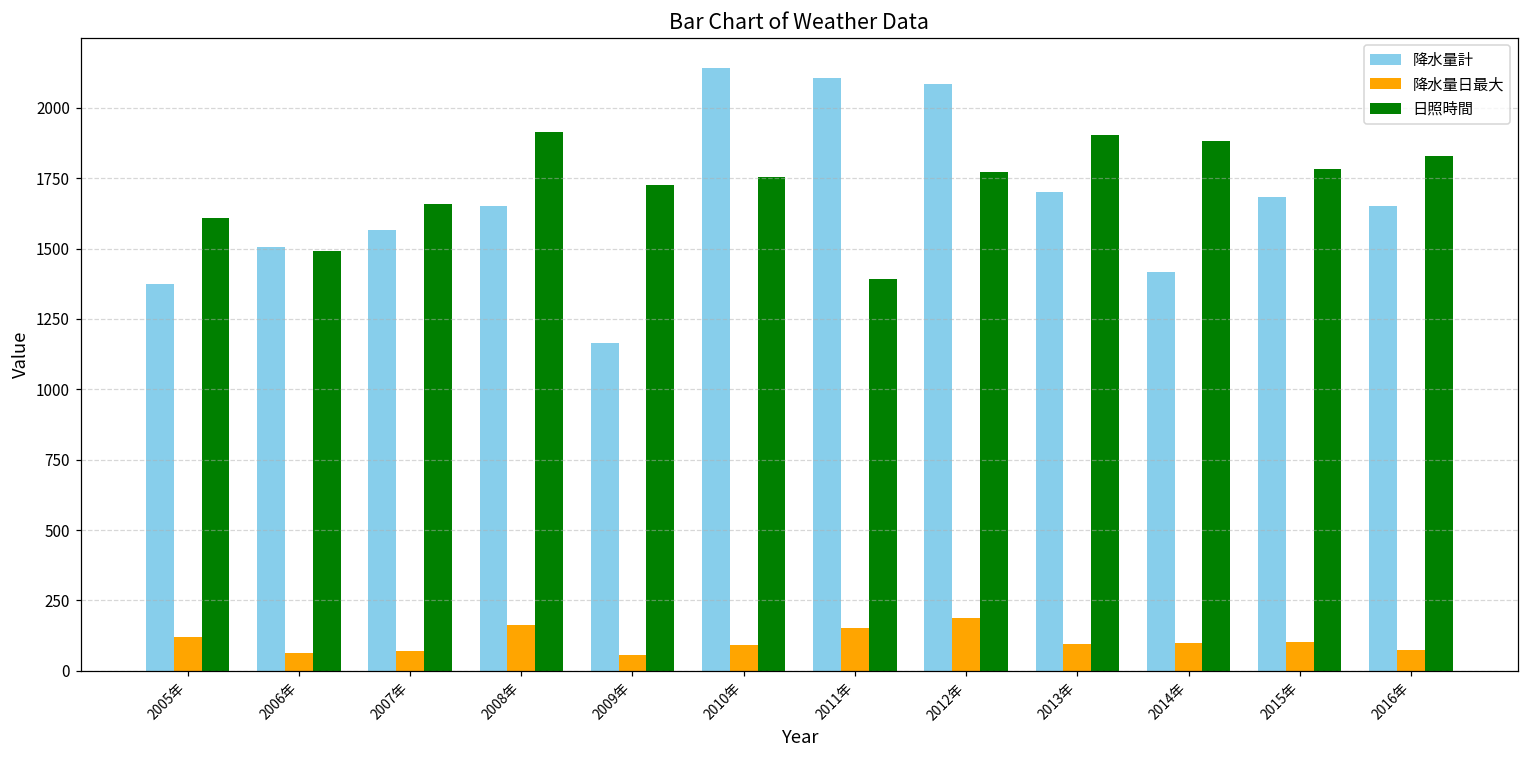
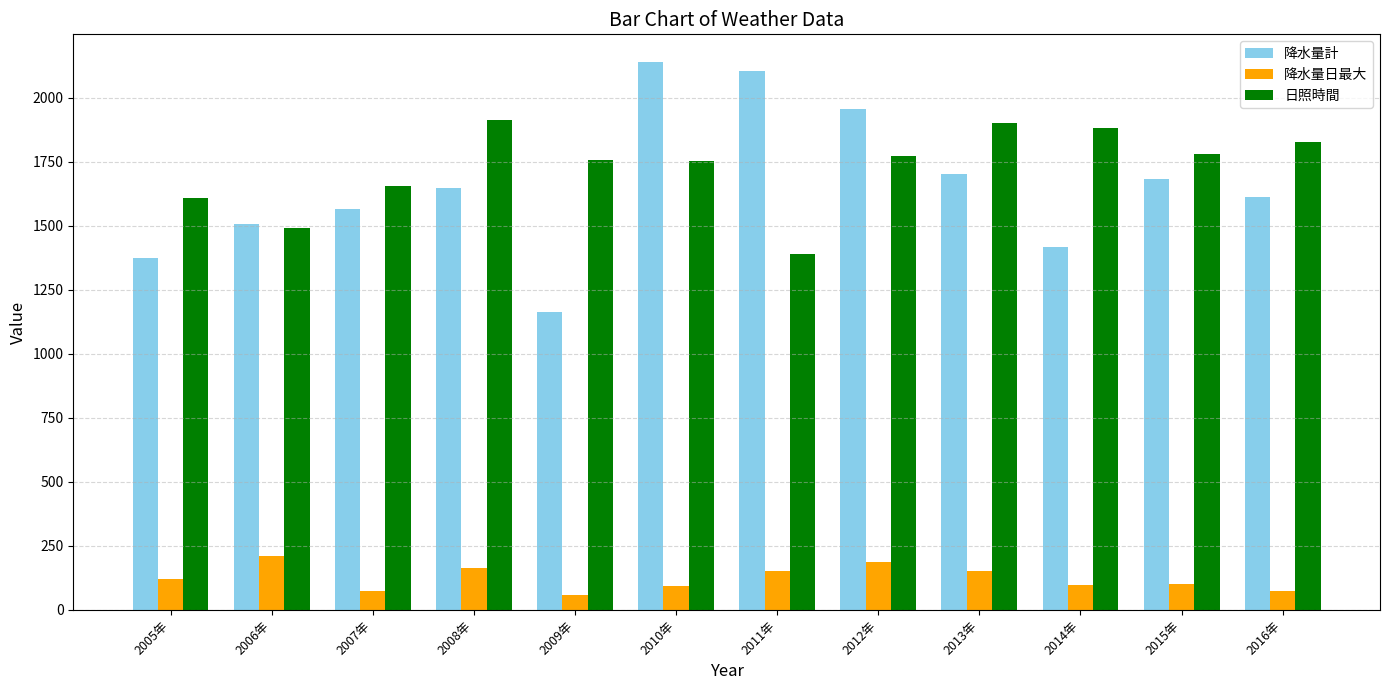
  {
    "降水量計": {
      "2005年": 1370,
      "2006年": 1510,
      "2007年": 1570,
      "2008年": 1650,
      "2009年": 1170,
      "2010年": 2140,
      "2011年": 2110,
-     "2012年": 2090,
+     "2012年": 1960,
      "2013年": 1700,
      "2014年": 1420,
      "2015年": 1680,
-     "2016年": 1650
+     "2016年": 1610
    },
    "降水量日最大": {
      "2005年": 120,
-     "2006年": 60,
+     "2006年": 210,
      "2007年": 70,
      "2008年": 160,
      "2009年": 60,
      "2010年": 90,
      "2011年": 150,
      "2012年": 190,
-     "2013年": 90,
+     "2013年": 150,
      "2014年": 100,
      "2015年": 100,
      "2016年": 70
    },
    "日照時間": {
      "2005年": 1610,
      "2006年": 1490,
      "2007年": 1660,
      "2008年": 1910,
-     "2009年": 1730,
+     "2009年": 1760,
      "2010年": 1750,
      "2011年": 1390,
      "2012年": 1770,
      "2013年": 1900,
      "2014年": 1880,
      "2015年": 1780,
      "2016年": 1830
    }
  }
